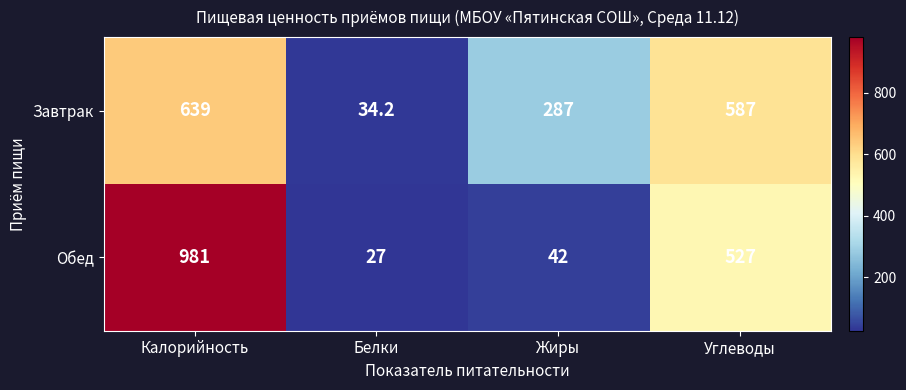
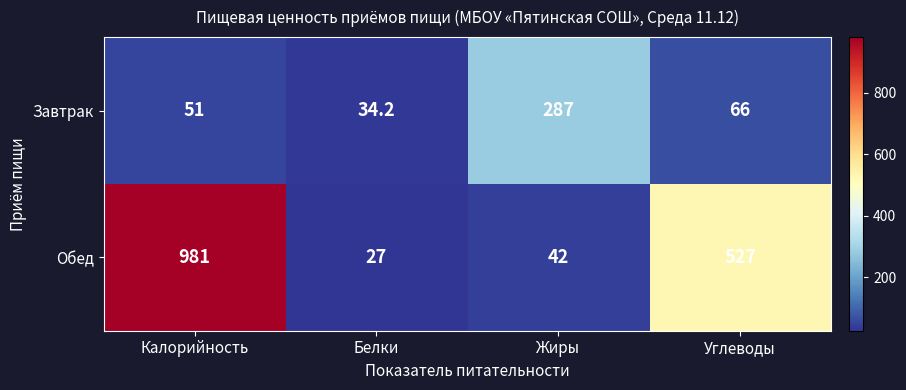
  {
    "Завтрак": {
-     "Калорийность": 639,
+     "Калорийность": 51,
      "Белки": 34.2,
      "Жиры": 287,
-     "Углеводы": 587
+     "Углеводы": 66
    },
    "Обед": {
      "Калорийность": 981,
      "Белки": 27,
      "Жиры": 42,
      "Углеводы": 527
    }
  }
